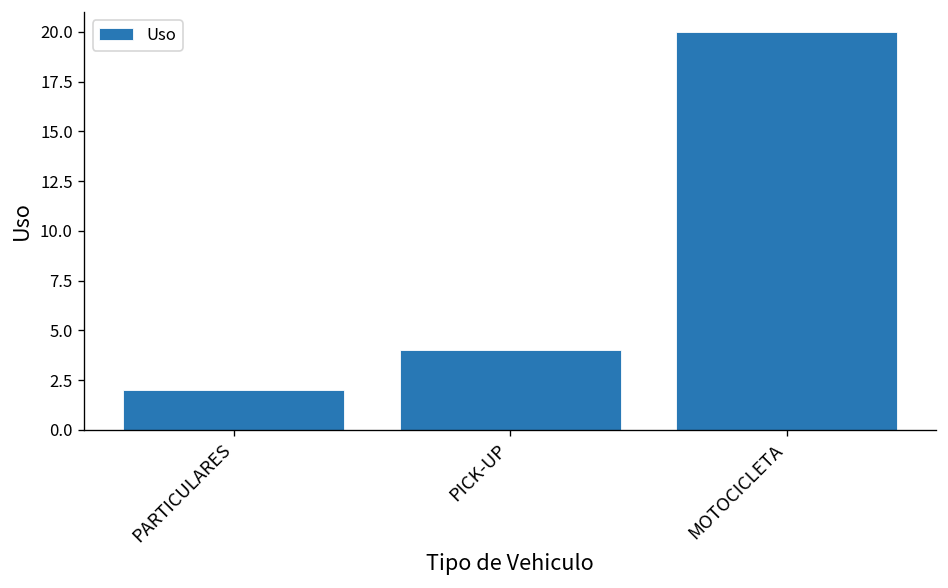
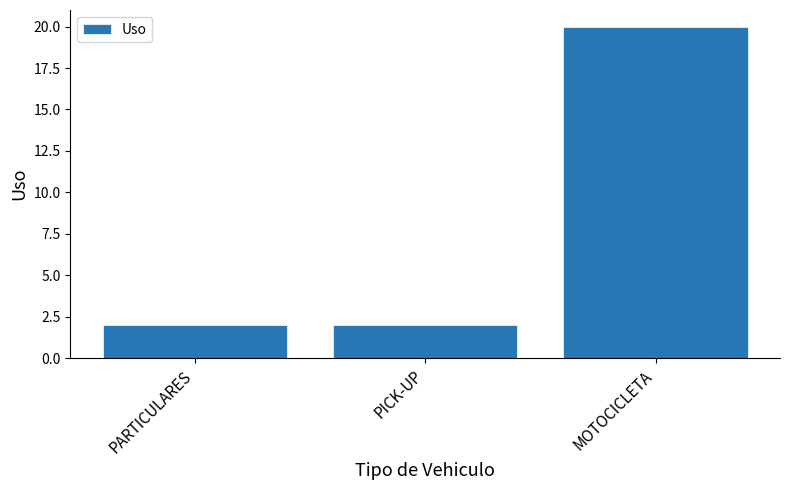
  {
    "PARTICULARES": 2,
-   "PICK-UP": 4,
+   "PICK-UP": 2,
    "MOTOCICLETA": 20
  }
